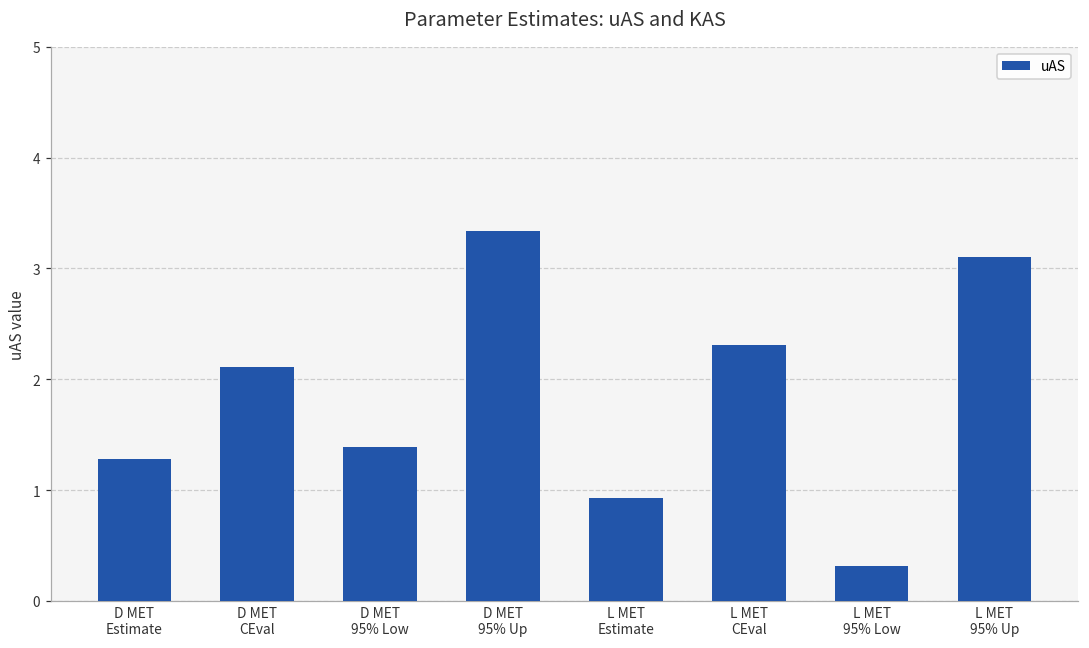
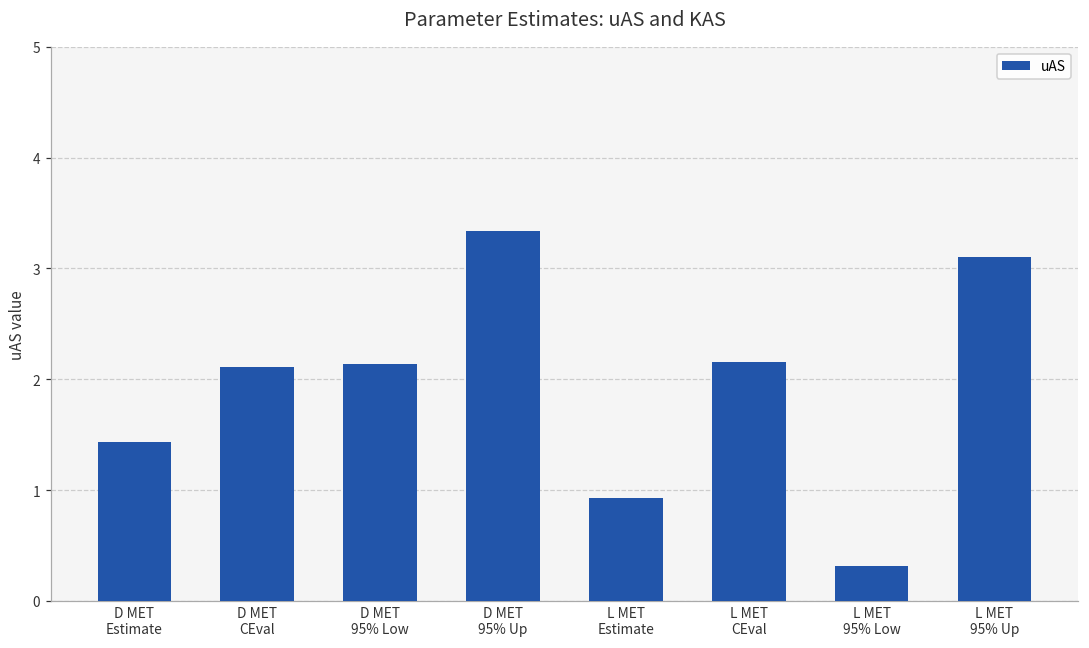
  {
-   "D MET Estimate": 1.28,
+   "D MET Estimate": 1.44,
    "D MET CEval": 2.11,
-   "D MET 95% Low": 1.39,
+   "D MET 95% Low": 2.13,
    "D MET 95% Up": 3.34,
    "L MET Estimate": 0.93,
-   "L MET CEval": 2.31,
+   "L MET CEval": 2.16,
    "L MET 95% Low": 0.32,
    "L MET 95% Up": 3.10
  }
